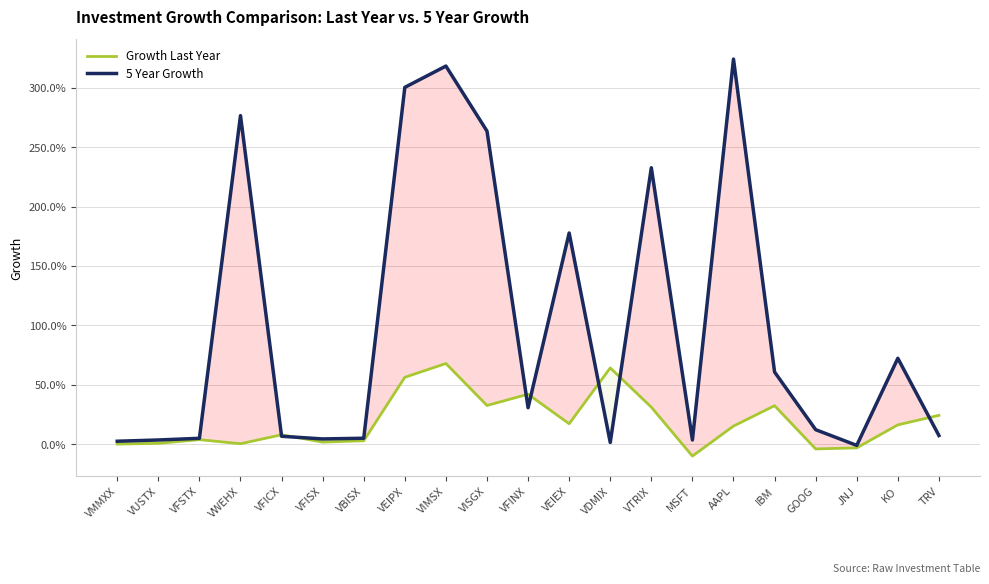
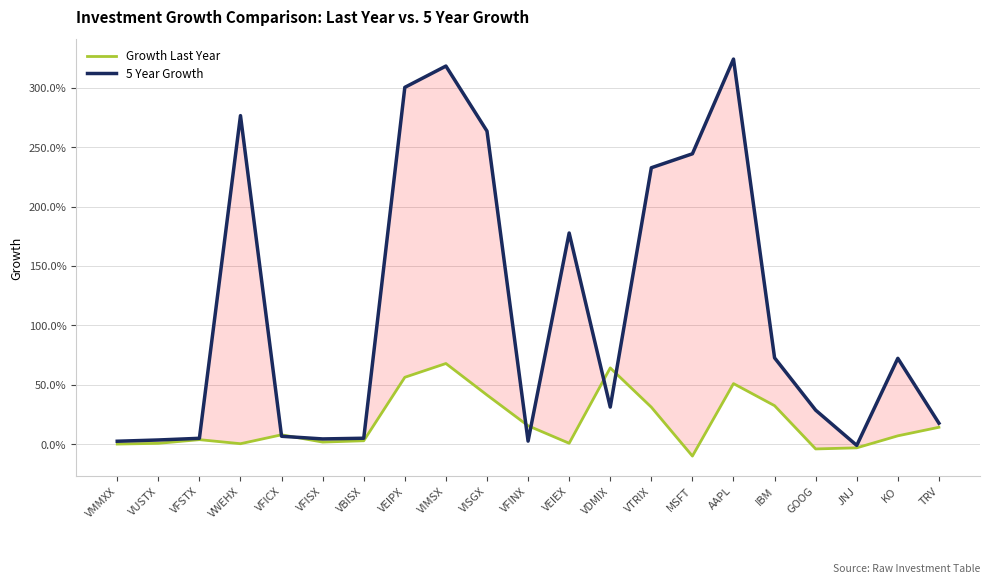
  {
    "Growth Last Year": {
      "VMMXX": "0%",
      "VUSTX": "1%",
      "VWEHX": "0%",
      "VFISX": "2%",
      "VEIPX": "56%",
      "VIMSX": "68%",
-     "VISGX": "33%",
-     "VFINX": "42%",
-     "VEIEX": "17%",
+     "VISGX": "41%",
+     "VFINX": "15%",
+     "VEIEX": "1%",
      "VDMIX": "64%",
      "VTRIX": "31%",
      "MSFT": "-10%",
-     "AAPL": "15%",
+     "AAPL": "51%",
      "IBM": "32%",
      "GOOG": "-4%",
-     "KO": "16%",
-     "TRV": "24%"
+     "KO": "7%",
+     "TRV": "14%"
    },
    "5 Year Growth": {
      "VMMXX": "2%",
      "VUSTX": "4%",
      "VWEHX": "277%",
      "VFISX": "4%",
      "VEIPX": "300%",
      "VIMSX": "318%",
      "VISGX": "264%",
-     "VFINX": "31%",
+     "VFINX": "3%",
      "VEIEX": "178%",
-     "VDMIX": "1%",
+     "VDMIX": "31%",
      "VTRIX": "233%",
-     "MSFT": "3%",
+     "MSFT": "244%",
      "AAPL": "324%",
-     "IBM": "61%",
-     "GOOG": "12%",
+     "IBM": "73%",
+     "GOOG": "29%",
      "KO": "72%",
-     "TRV": "7%"
+     "TRV": "18%"
    }
  }
